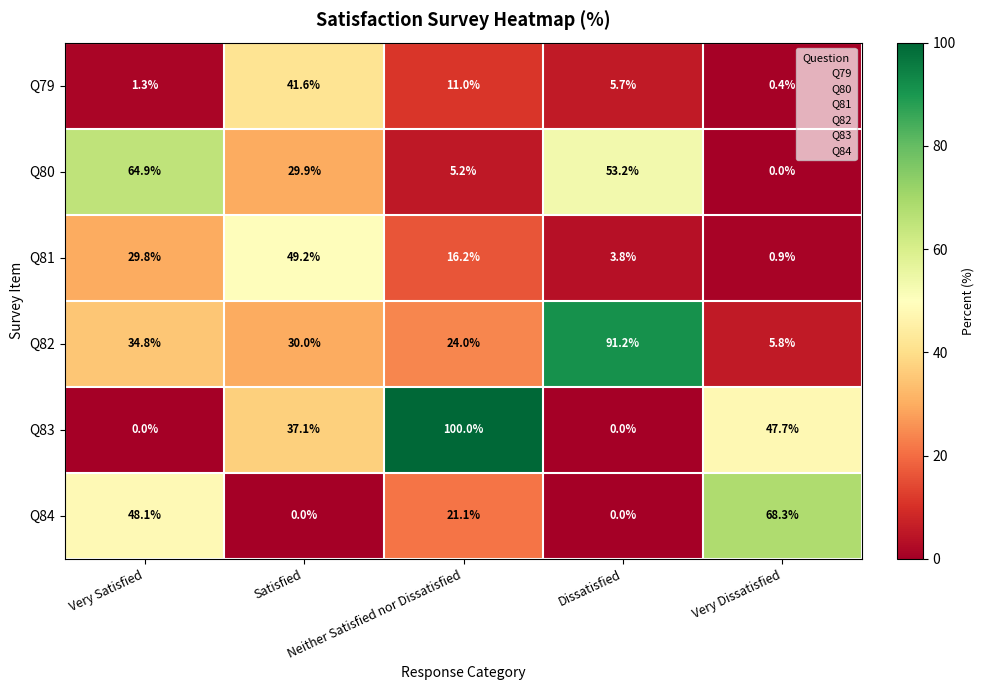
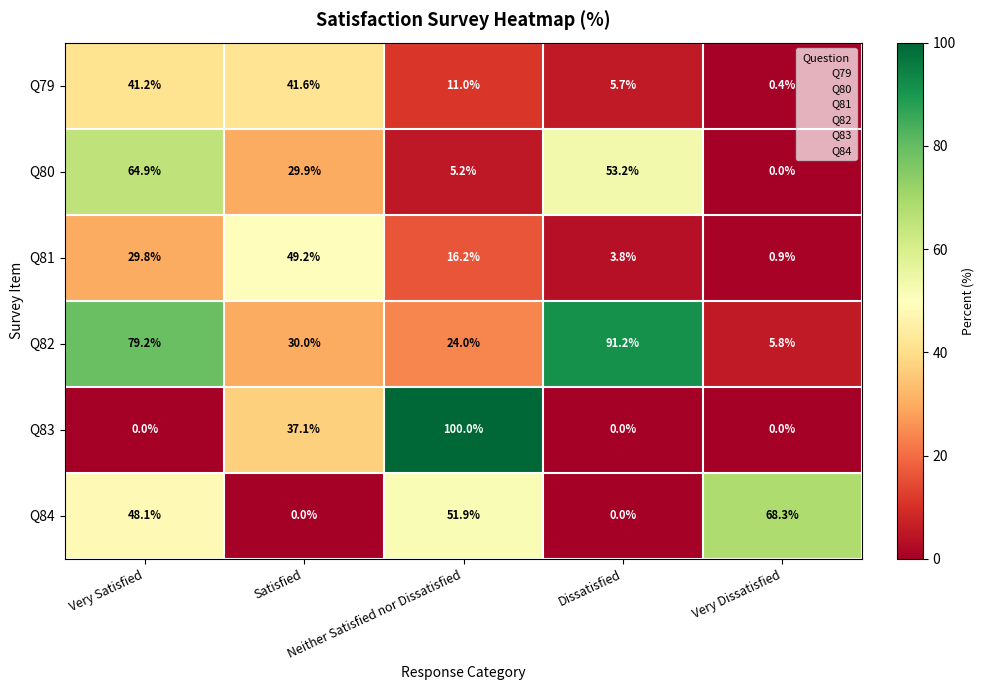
  {
    "Q79": {
-     "Very Satisfied": "1.3%",
+     "Very Satisfied": "41.2%",
      "Satisfied": "41.6%",
      "Neither Satisfied nor Dissatisfied": "11.0%",
      "Dissatisfied": "5.7%",
      "Very Dissatisfied": "0.4%"
    },
    "Q80": {
      "Very Satisfied": "64.9%",
      "Satisfied": "29.9%",
      "Neither Satisfied nor Dissatisfied": "5.2%",
      "Dissatisfied": "53.2%",
      "Very Dissatisfied": "0.0%"
    },
    "Q81": {
      "Very Satisfied": "29.8%",
      "Satisfied": "49.2%",
      "Neither Satisfied nor Dissatisfied": "16.2%",
      "Dissatisfied": "3.8%",
      "Very Dissatisfied": "0.9%"
    },
    "Q82": {
-     "Very Satisfied": "34.8%",
+     "Very Satisfied": "79.2%",
      "Satisfied": "30.0%",
      "Neither Satisfied nor Dissatisfied": "24.0%",
      "Dissatisfied": "91.2%",
      "Very Dissatisfied": "5.8%"
    },
    "Q83": {
      "Very Satisfied": "0.0%",
      "Satisfied": "37.1%",
      "Neither Satisfied nor Dissatisfied": "100.0%",
      "Dissatisfied": "0.0%",
-     "Very Dissatisfied": "47.7%"
+     "Very Dissatisfied": "0.0%"
    },
    "Q84": {
      "Very Satisfied": "48.1%",
      "Satisfied": "0.0%",
-     "Neither Satisfied nor Dissatisfied": "21.1%",
+     "Neither Satisfied nor Dissatisfied": "51.9%",
      "Dissatisfied": "0.0%",
      "Very Dissatisfied": "68.3%"
    }
  }
